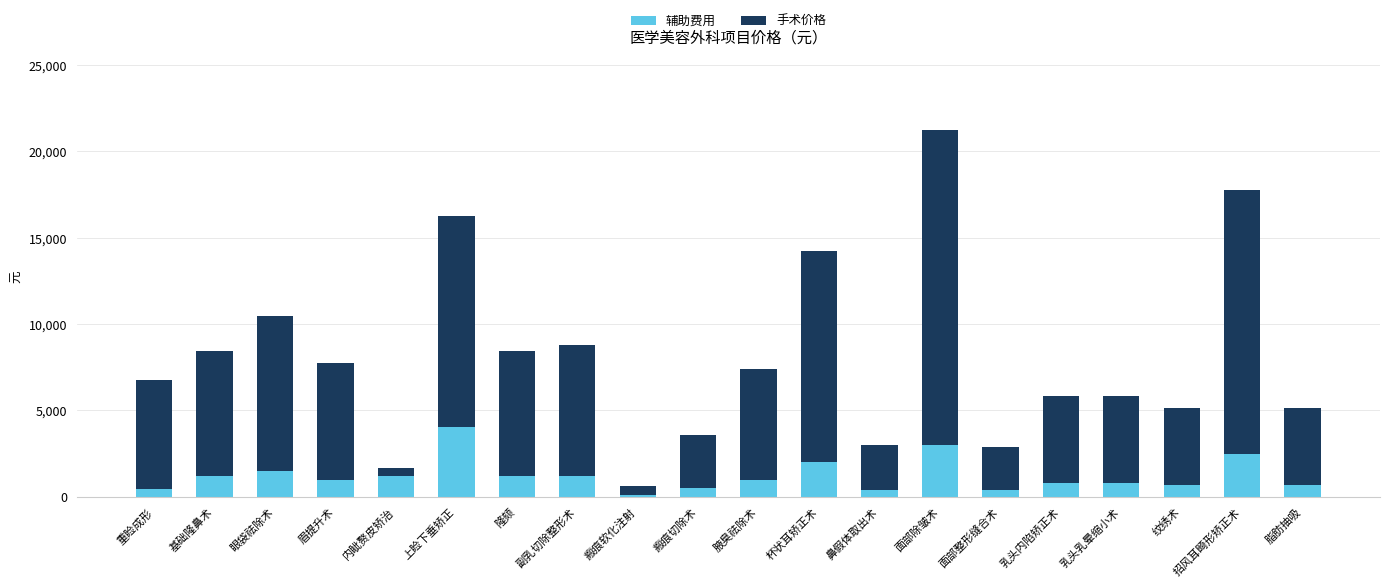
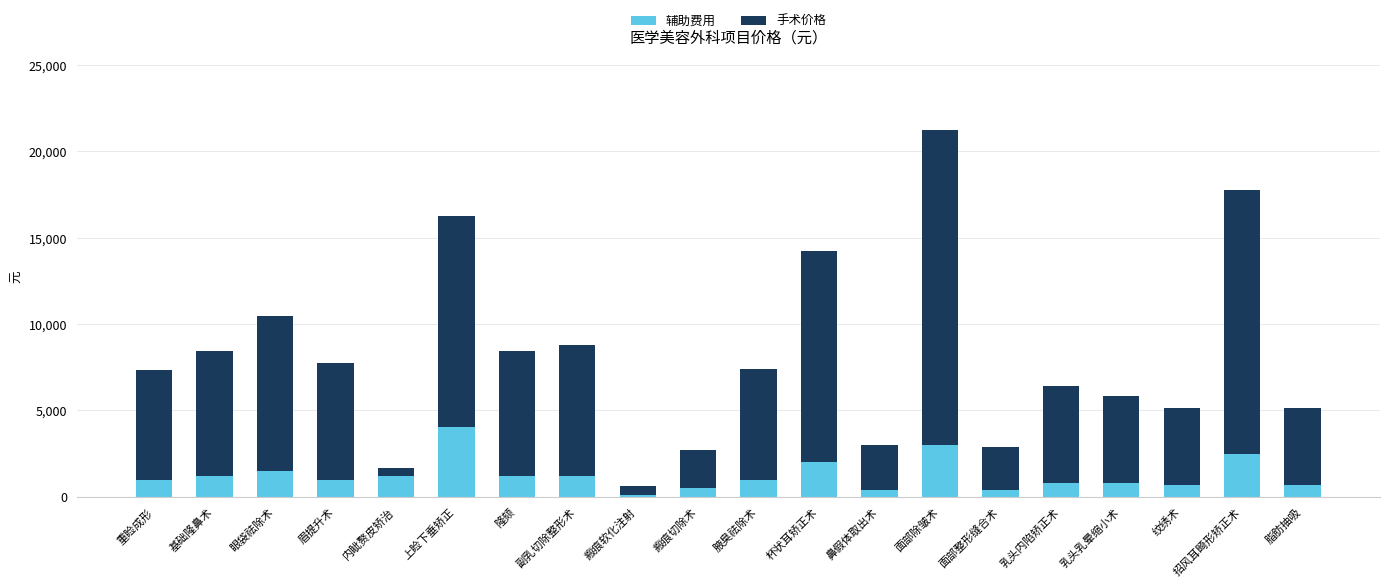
  {
    "辅助费用": {
-     "重睑成形": "400",
+     "重睑成形": "1,000",
      "基础隆鼻术": "1,200",
      "眼袋祛除术": "1,500",
      "眉提升术": "1,000",
      "内眦赘皮矫治": "1,200",
      "上睑下垂矫正": "4,000",
      "隆颏": "1,200",
      "副乳切除整形术": "1,200",
      "瘢痕切除术": "500",
      "腋臭祛除术": "1,000",
      "杯状耳矫正术": "2,000",
      "鼻假体取出术": "400",
      "面部除皱术": "3,000",
      "面部整形缝合术": "400",
      "乳头内陷矫正术": "800",
      "乳头乳晕缩小术": "800",
      "纹绣术": "700",
      "招风耳畸形矫正术": "2,500",
      "脂肪抽吸": "700"
    },
    "手术价格": {
      "重睑成形": "6,400",
      "基础隆鼻术": "7,300",
      "眼袋祛除术": "9,000",
      "眉提升术": "6,800",
      "内眦赘皮矫治": "500",
      "上睑下垂矫正": "12,300",
      "隆颏": "7,300",
      "副乳切除整形术": "7,600",
      "瘢痕软化注射": "500",
-     "瘢痕切除术": "3,100",
+     "瘢痕切除术": "2,200",
      "腋臭祛除术": "6,400",
      "杯状耳矫正术": "12,300",
      "鼻假体取出术": "2,600",
      "面部除皱术": "18,300",
      "面部整形缝合术": "2,500",
-     "乳头内陷矫正术": "5,100",
+     "乳头内陷矫正术": "5,600",
      "乳头乳晕缩小术": "5,100",
      "纹绣术": "4,500",
      "招风耳畸形矫正术": "15,300",
      "脂肪抽吸": "4,400"
    }
  }
